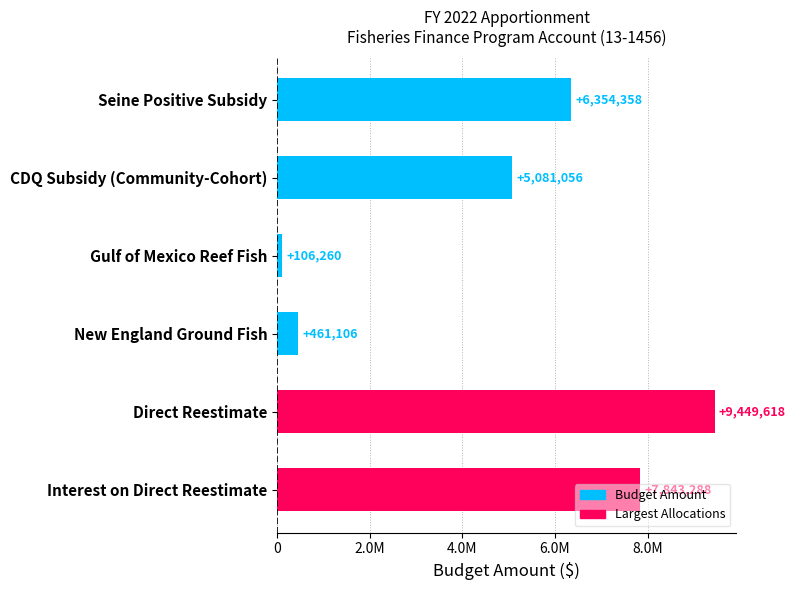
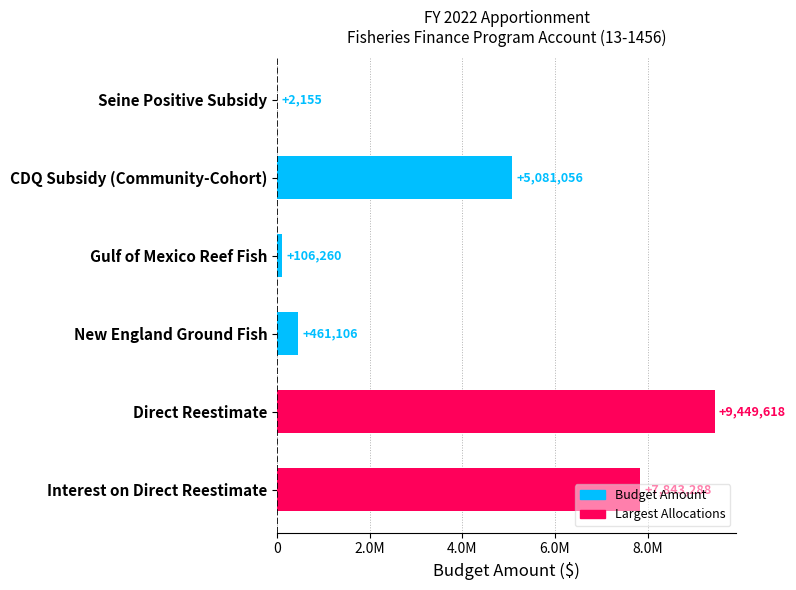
  {
-   "Seine Positive Subsidy": "+6,354,358",
+   "Seine Positive Subsidy": "+2,155",
    "CDQ Subsidy (Community-Cohort)": "+5,081,056",
    "Gulf of Mexico Reef Fish": "+106,260",
    "New England Ground Fish": "+461,106",
    "Direct Reestimate": "+9,449,618"
  }
